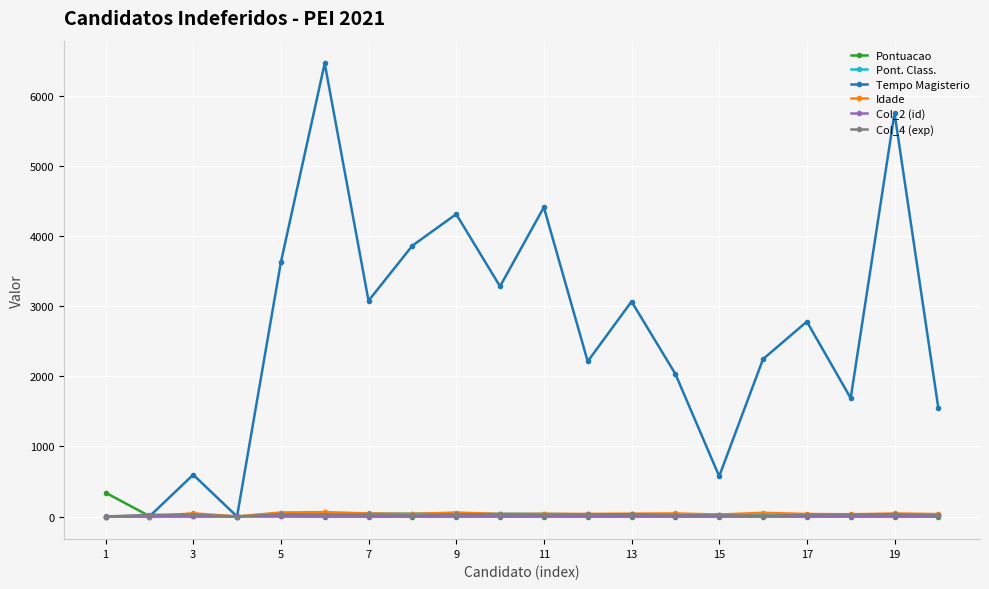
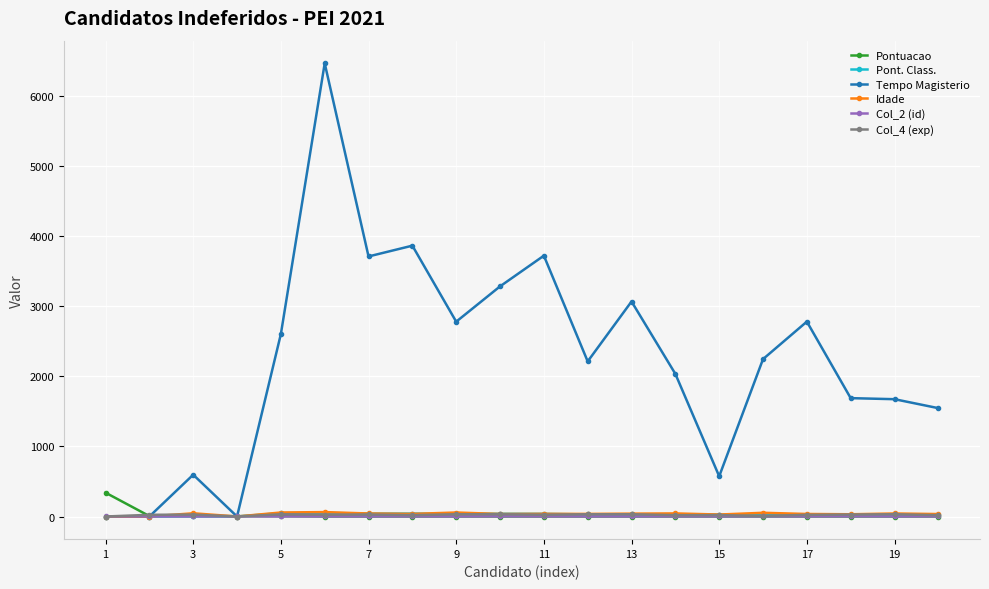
  {
    "Pontuacao": {
      "1": 300
    },
    "Tempo Magisterio": {
      "3": 600,
-     "5": 3600,
-     "7": 3100,
-     "9": 4300,
-     "11": 4400,
+     "5": 2600,
+     "7": 3700,
+     "9": 2800,
+     "11": 3700,
      "13": 3100,
      "15": 600,
      "17": 2800,
-     "19": 5800
+     "19": 1700
    }
  }
